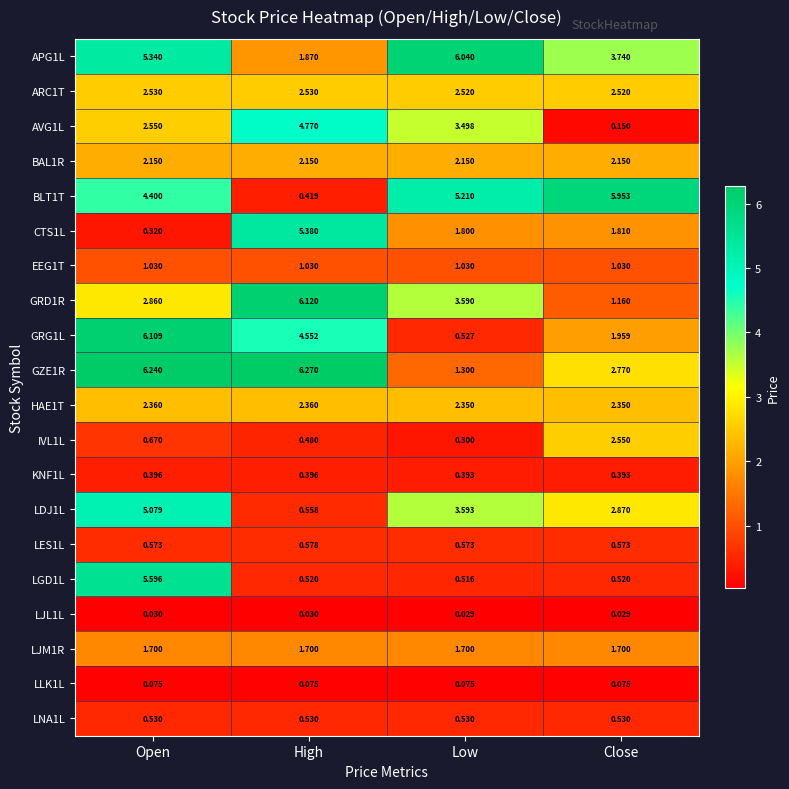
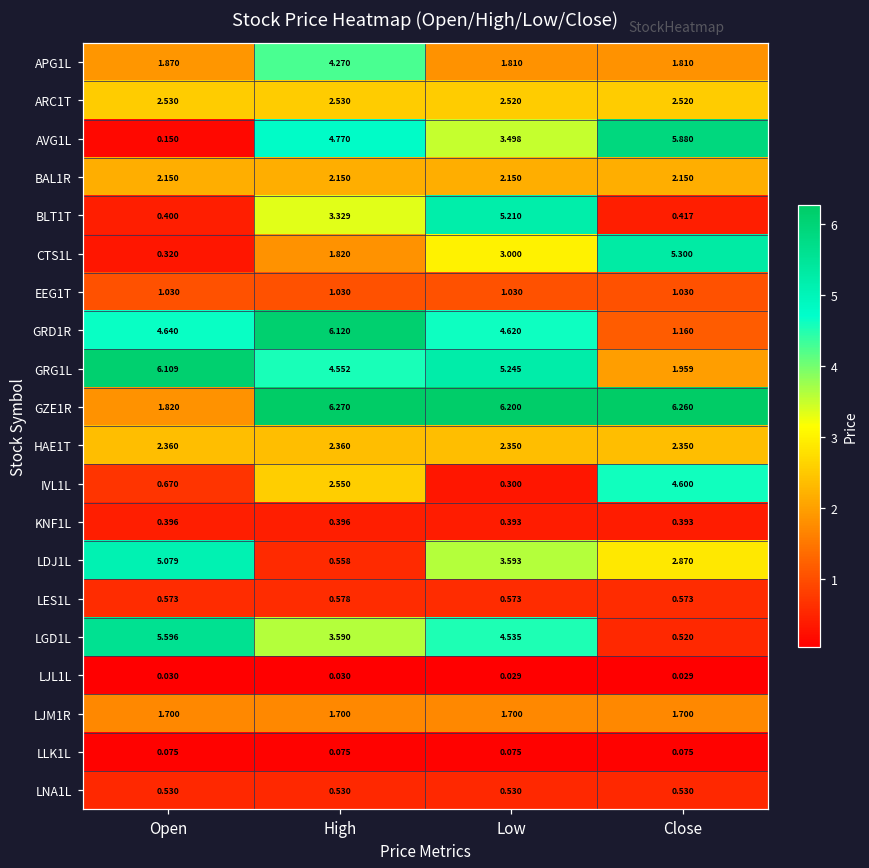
  {
    "APG1L": {
-     "Open": 5.340,
-     "High": 1.870,
-     "Low": 6.040,
-     "Close": 3.740
+     "Open": 1.870,
+     "High": 4.270,
+     "Low": 1.810,
+     "Close": 1.810
    },
    "ARC1T": {
      "Open": 2.530,
      "High": 2.530,
      "Low": 2.520,
      "Close": 2.520
    },
    "AVG1L": {
-     "Open": 2.550,
+     "Open": 0.150,
      "High": 4.770,
      "Low": 3.498,
-     "Close": 0.150
+     "Close": 5.880
    },
    "BAL1R": {
      "Open": 2.150,
      "High": 2.150,
      "Low": 2.150,
      "Close": 2.150
    },
    "BLT1T": {
-     "Open": 4.400,
-     "High": 0.419,
+     "Open": 0.400,
+     "High": 3.329,
      "Low": 5.210,
-     "Close": 5.953
+     "Close": 0.417
    },
    "CTS1L": {
      "Open": 0.320,
-     "High": 5.380,
-     "Low": 1.800,
-     "Close": 1.810
+     "High": 1.820,
+     "Low": 3.000,
+     "Close": 5.300
    },
    "EEG1T": {
      "Open": 1.030,
      "High": 1.030,
      "Low": 1.030,
      "Close": 1.030
    },
    "GRD1R": {
-     "Open": 2.860,
+     "Open": 4.640,
      "High": 6.120,
-     "Low": 3.590,
+     "Low": 4.620,
      "Close": 1.160
    },
    "GRG1L": {
      "Open": 6.109,
      "High": 4.552,
-     "Low": 0.527,
+     "Low": 5.245,
      "Close": 1.959
    },
    "GZE1R": {
-     "Open": 6.240,
+     "Open": 1.820,
      "High": 6.270,
-     "Low": 1.300,
-     "Close": 2.770
+     "Low": 6.200,
+     "Close": 6.260
    },
    "HAE1T": {
      "Open": 2.360,
      "High": 2.360,
      "Low": 2.350,
      "Close": 2.350
    },
    "IVL1L": {
      "Open": 0.670,
-     "High": 0.480,
+     "High": 2.550,
      "Low": 0.300,
-     "Close": 2.550
+     "Close": 4.600
    },
    "KNF1L": {
      "Open": 0.396,
      "High": 0.396,
      "Low": 0.393,
      "Close": 0.393
    },
    "LDJ1L": {
      "Open": 5.079,
      "High": 0.558,
      "Low": 3.593,
      "Close": 2.870
    },
    "LES1L": {
      "Open": 0.573,
      "High": 0.578,
      "Low": 0.573,
      "Close": 0.573
    },
    "LGD1L": {
      "Open": 5.596,
-     "High": 0.520,
-     "Low": 0.516,
+     "High": 3.590,
+     "Low": 4.535,
      "Close": 0.520
    },
    "LJL1L": {
      "Open": 0.030,
      "High": 0.030,
      "Low": 0.029,
      "Close": 0.029
    },
    "LJM1R": {
      "Open": 1.700,
      "High": 1.700,
      "Low": 1.700,
      "Close": 1.700
    },
    "LLK1L": {
      "Open": 0.075,
      "High": 0.075,
      "Low": 0.075,
      "Close": 0.075
    },
    "LNA1L": {
      "Open": 0.530,
      "High": 0.530,
      "Low": 0.530,
      "Close": 0.530
    }
  }
